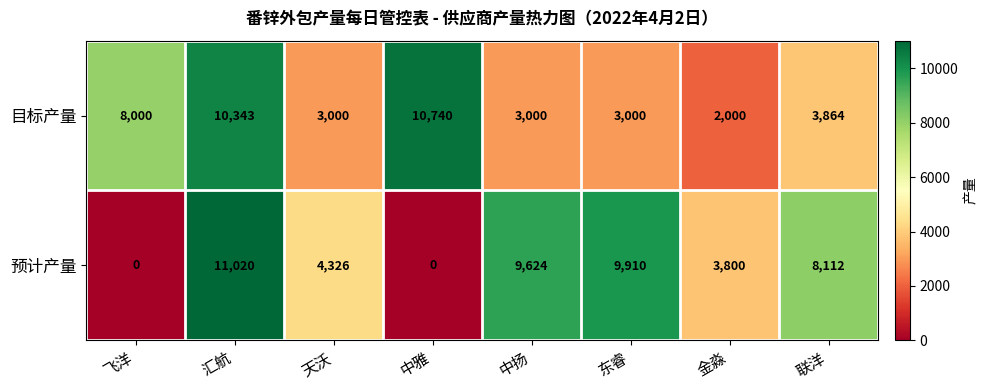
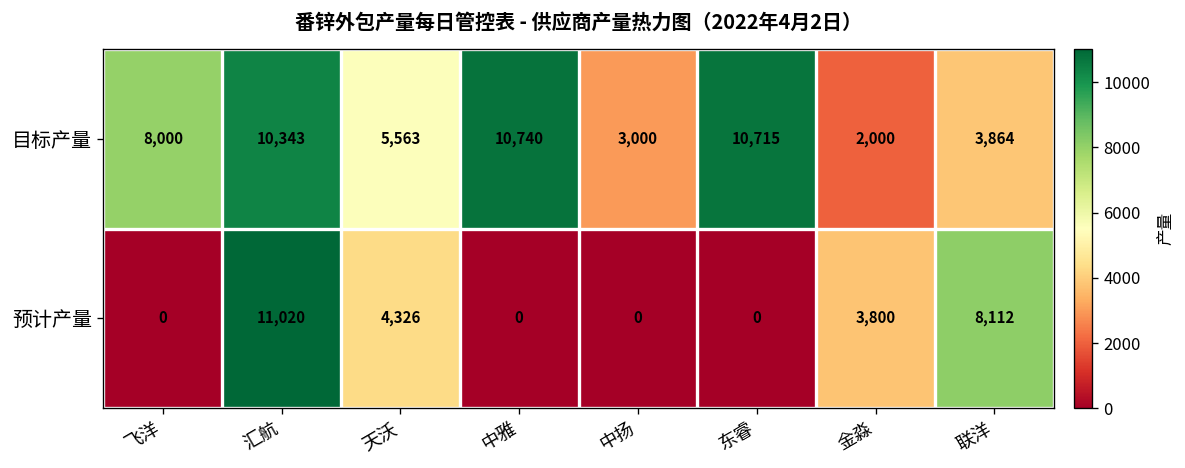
  {
    "目标产量": {
      "飞洋": "8,000",
      "汇航": "10,343",
-     "天沃": "3,000",
+     "天沃": "5,563",
      "中雅": "10,740",
      "中扬": "3,000",
-     "东睿": "3,000",
+     "东睿": "10,715",
      "金淼": "2,000",
      "联洋": "3,864"
    },
    "预计产量": {
      "飞洋": "0",
      "汇航": "11,020",
      "天沃": "4,326",
      "中雅": "0",
-     "中扬": "9,624",
-     "东睿": "9,910",
+     "中扬": "0",
+     "东睿": "0",
      "金淼": "3,800",
      "联洋": "8,112"
    }
  }
